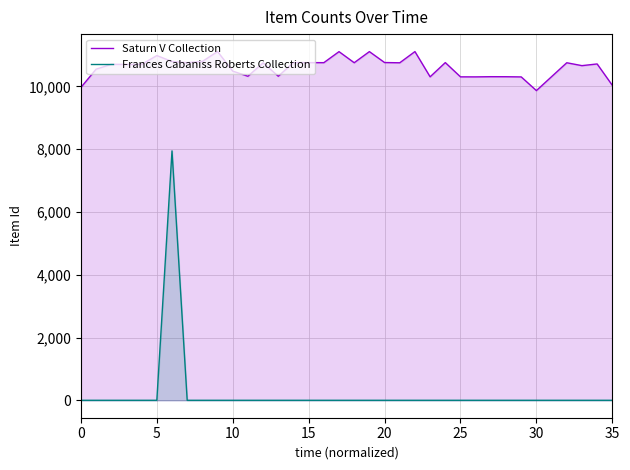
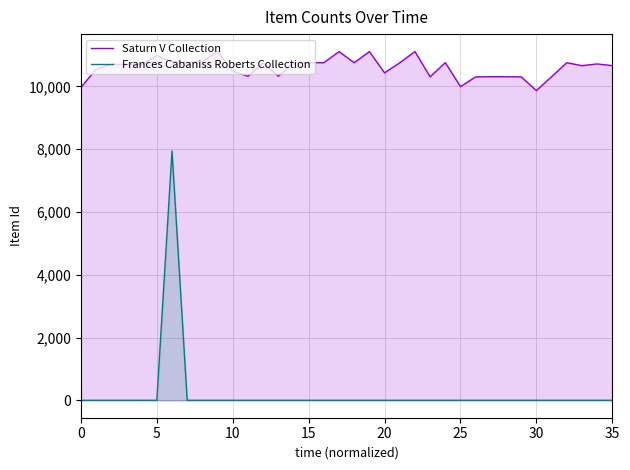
  {
    "Saturn V Collection": {
      "0": "10,000",
-     "20": "10,800",
-     "25": "10,300",
+     "20": "10,400",
+     "25": "10,000",
      "30": "9,900",
-     "35": "10,000"
+     "35": "10,700"
    },
    "Frances Cabaniss Roberts Collection": {
      "0": "0",
      "5": "0",
      "10": "0",
      "15": "0",
      "20": "0",
      "25": "0",
      "30": "0",
      "35": "0"
    }
  }
